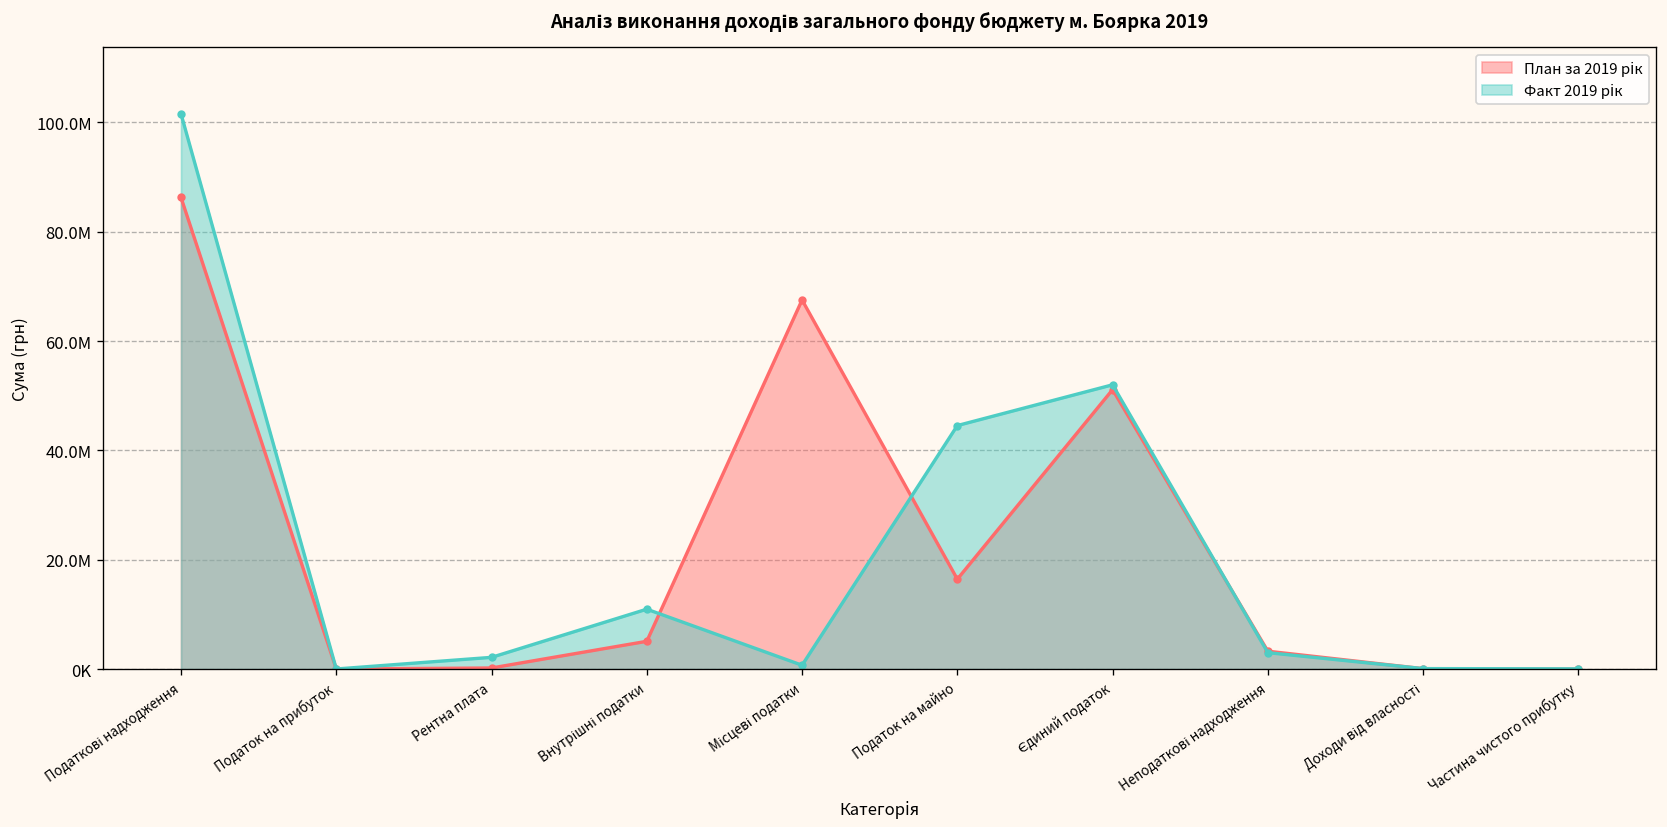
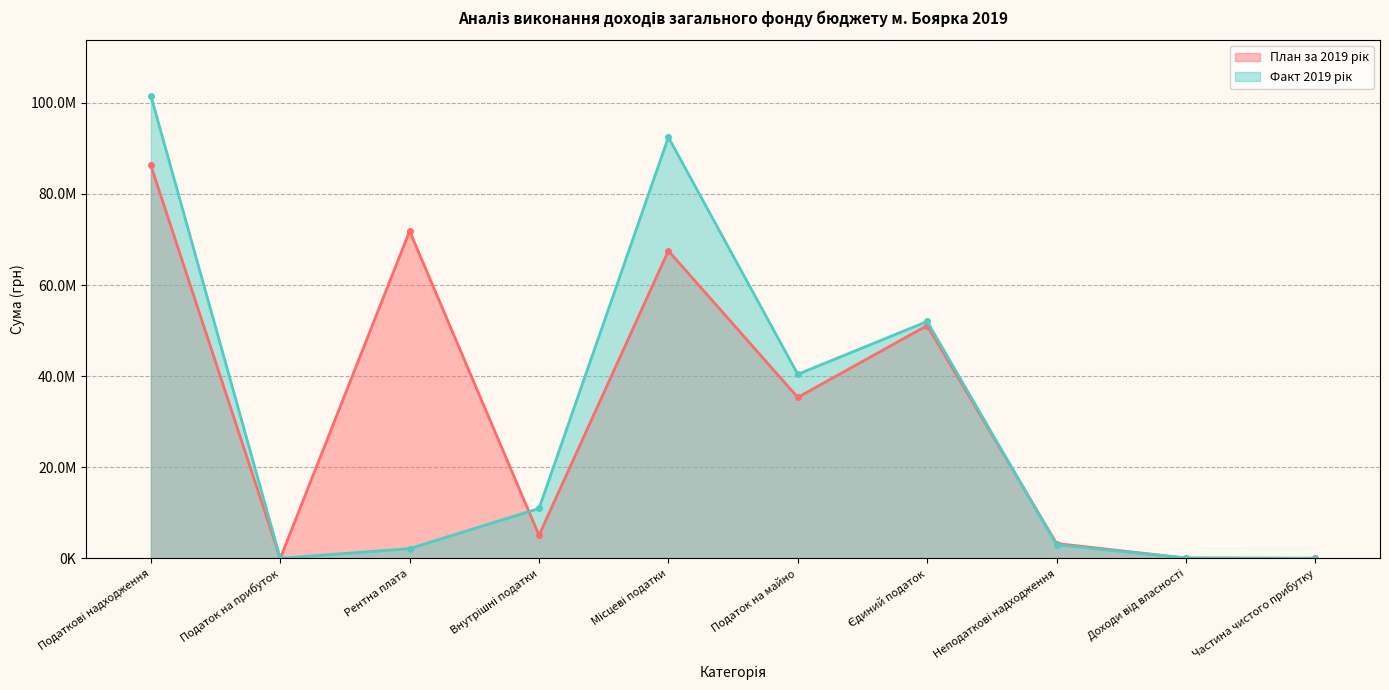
  {
    "План за 2019 рік": {
      "Податкові надходження": 86000000,
-     "Рентна плата": 0,
+     "Рентна плата": 72000000,
      "Внутрішні податки": 5000000,
      "Місцеві податки": 68000000,
-     "Податок на майно": 16000000,
+     "Податок на майно": 35000000,
      "Єдиний податок": 51000000
    },
    "Факт 2019 рік": {
      "Податкові надходження": 102000000,
      "Рентна плата": 2000000,
      "Внутрішні податки": 11000000,
-     "Місцеві податки": 1000000,
-     "Податок на майно": 45000000,
+     "Місцеві податки": 92000000,
+     "Податок на майно": 40000000,
      "Єдиний податок": 52000000
    }
  }
